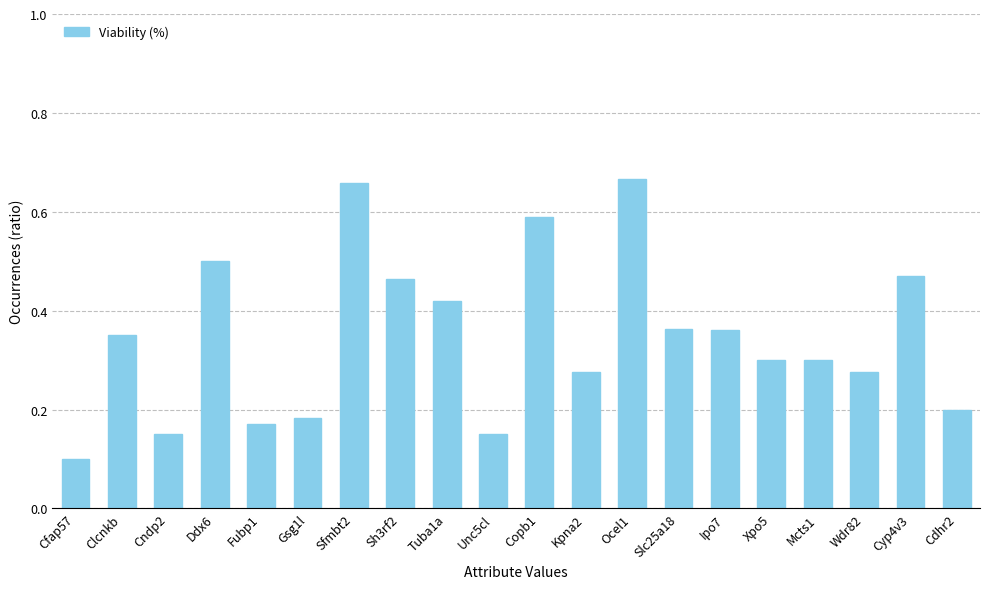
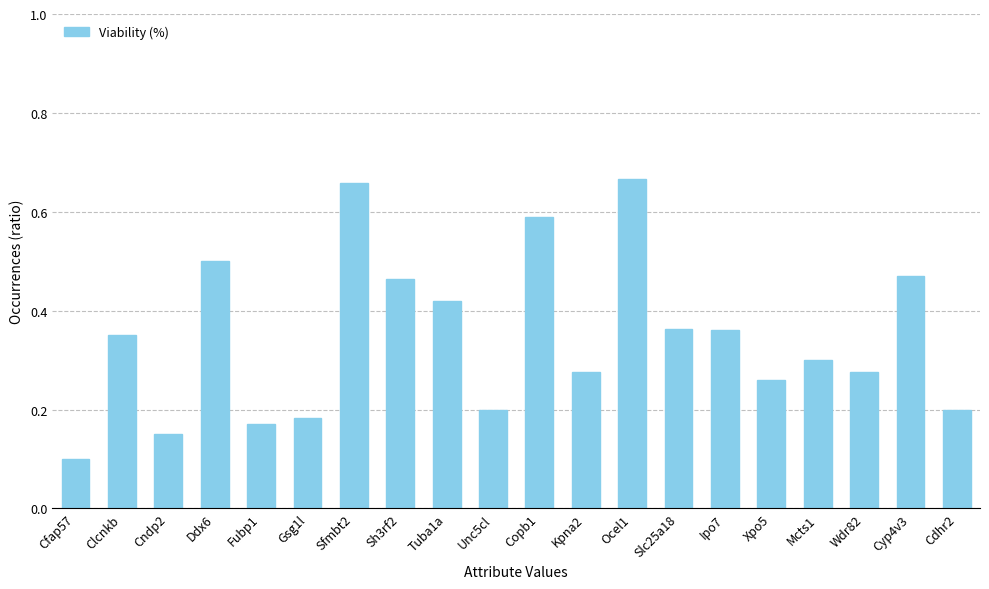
  {
    "Cfap57": 0.10,
    "Clcnkb": 0.35,
    "Cndp2": 0.15,
    "Ddx6": 0.50,
    "Fubp1": 0.17,
    "Gsg1l": 0.18,
    "Sfmbt2": 0.66,
    "Sh3rf2": 0.46,
    "Tuba1a": 0.42,
-   "Unc5cl": 0.15,
+   "Unc5cl": 0.20,
    "Copb1": 0.59,
    "Kpna2": 0.28,
    "Ocel1": 0.67,
    "Slc25a18": 0.36,
    "Ipo7": 0.36,
-   "Xpo5": 0.30,
+   "Xpo5": 0.26,
    "Mcts1": 0.30,
    "Wdr82": 0.28,
    "Cyp4v3": 0.47,
    "Cdhr2": 0.20
  }
